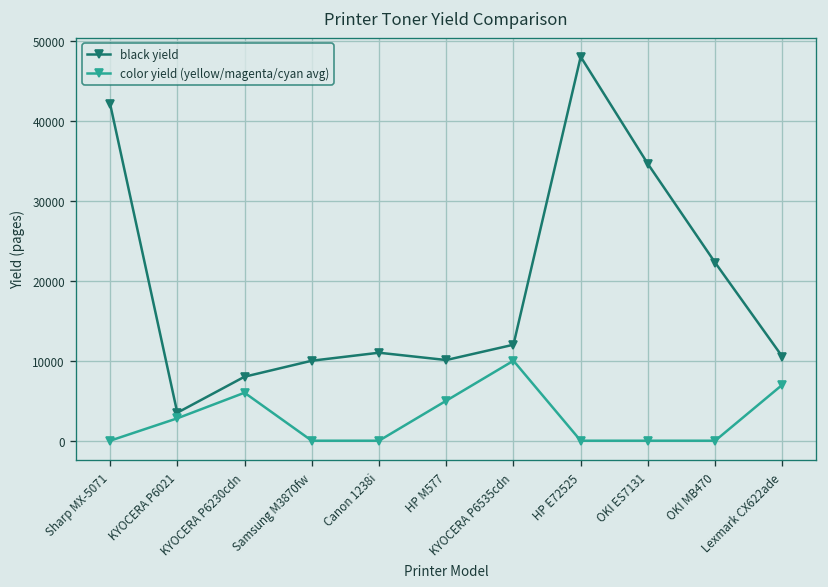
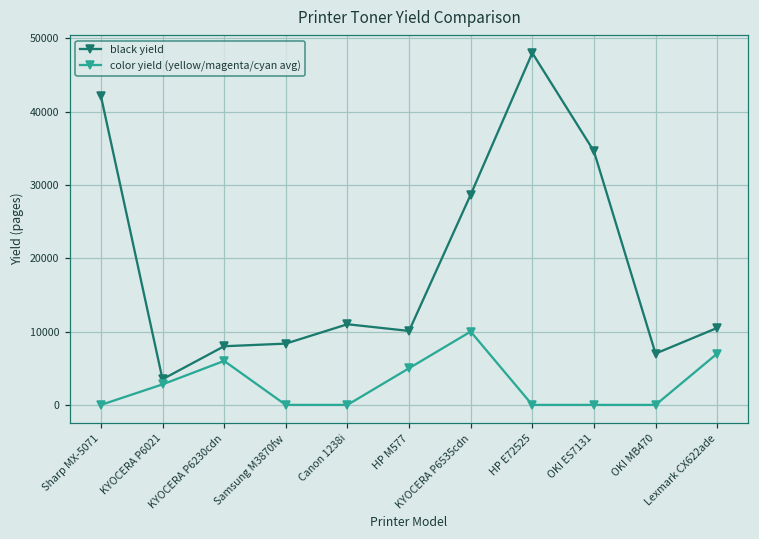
  {
    "black yield": {
      "Sharp MX-5071": 42000,
      "KYOCERA P6021": 4000,
      "KYOCERA P6230cdn": 8000,
-     "Samsung M3870fw": 10000,
+     "Samsung M3870fw": 8000,
      "Canon 1238i": 11000,
      "HP M577": 10000,
-     "KYOCERA P6535cdn": 12000,
+     "KYOCERA P6535cdn": 29000,
      "HP E72525": 48000,
      "OKI ES7131": 35000,
-     "OKI MB470": 22000,
+     "OKI MB470": 7000,
      "Lexmark CX622ade": 11000
    },
    "color yield (yellow/magenta/cyan avg)": {
      "Sharp MX-5071": 0,
      "KYOCERA P6021": 3000,
      "KYOCERA P6230cdn": 6000,
      "Samsung M3870fw": 0,
      "Canon 1238i": 0,
      "HP M577": 5000,
      "KYOCERA P6535cdn": 10000,
      "HP E72525": 0,
      "OKI ES7131": 0,
      "OKI MB470": 0,
      "Lexmark CX622ade": 7000
    }
  }
